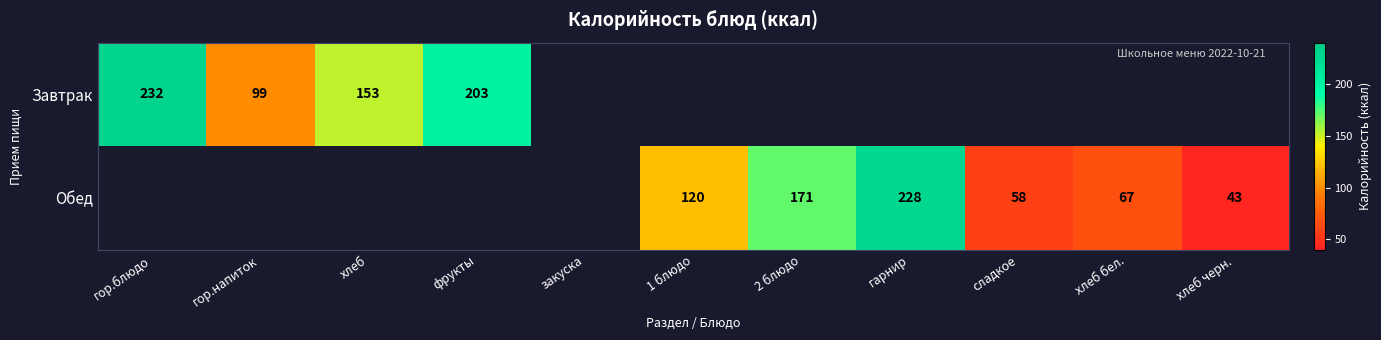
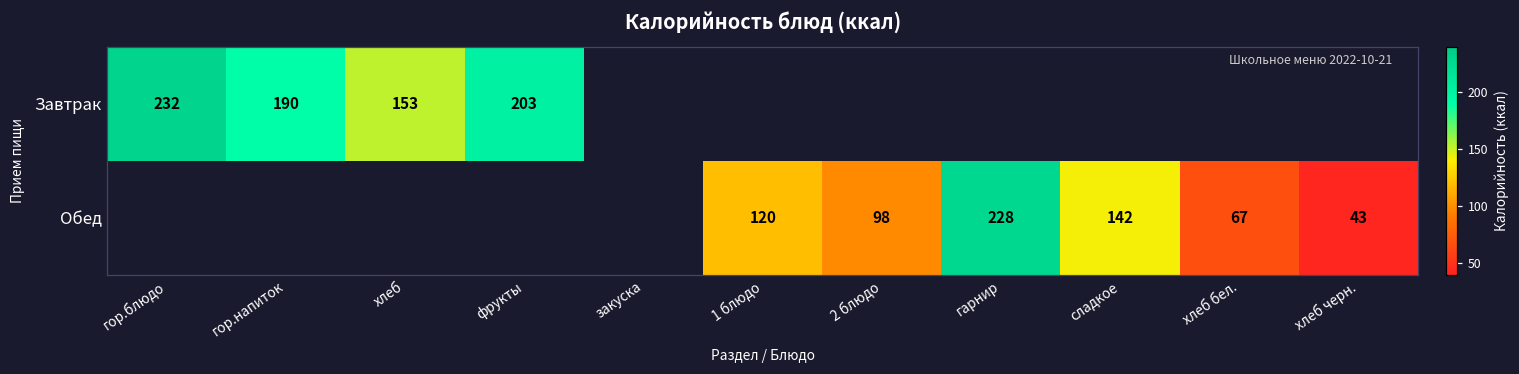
  {
    "Завтрак": {
      "гор.блюдо": 232,
-     "гор.напиток": 99,
+     "гор.напиток": 190,
      "хлеб": 153,
      "фрукты": 203
    },
    "Обед": {
      "1 блюдо": 120,
-     "2 блюдо": 171,
+     "2 блюдо": 98,
      "гарнир": 228,
-     "сладкое": 58,
+     "сладкое": 142,
      "хлеб бел.": 67,
      "хлеб черн.": 43
    }
  }
